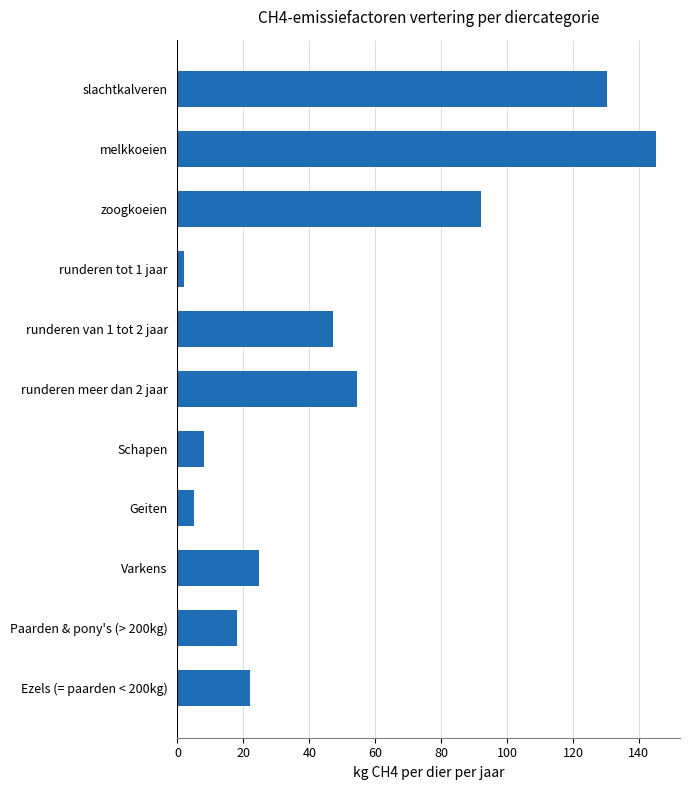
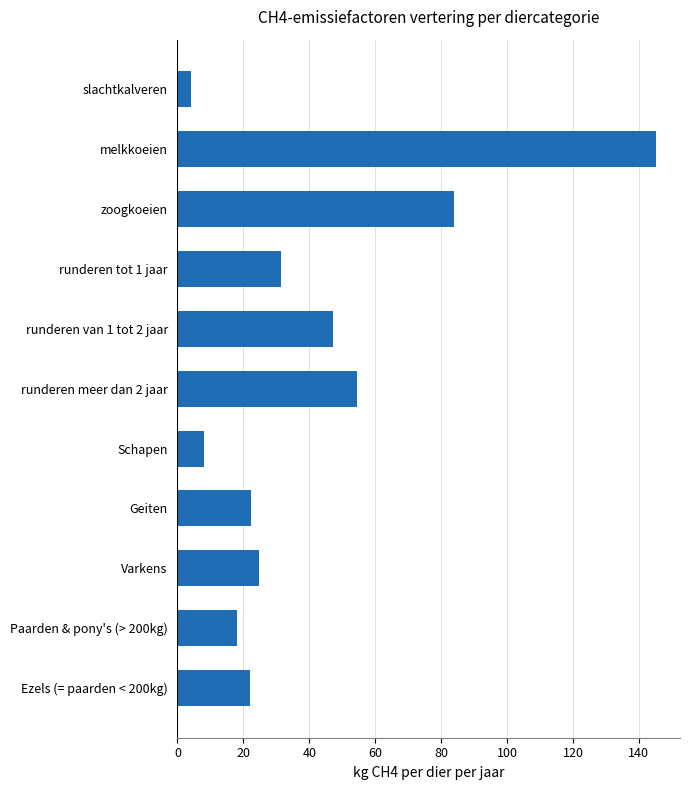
  {
-   "slachtkalveren": 130,
+   "slachtkalveren": 4,
    "melkkoeien": 145,
-   "zoogkoeien": 92,
-   "runderen tot 1 jaar": 2,
+   "zoogkoeien": 84,
+   "runderen tot 1 jaar": 31,
    "runderen van 1 tot 2 jaar": 47,
    "runderen meer dan 2 jaar": 55,
    "Schapen": 8,
-   "Geiten": 5,
+   "Geiten": 22,
    "Varkens": 25,
    "Paarden & pony's (> 200kg)": 18,
    "Ezels (= paarden < 200kg)": 22
  }
